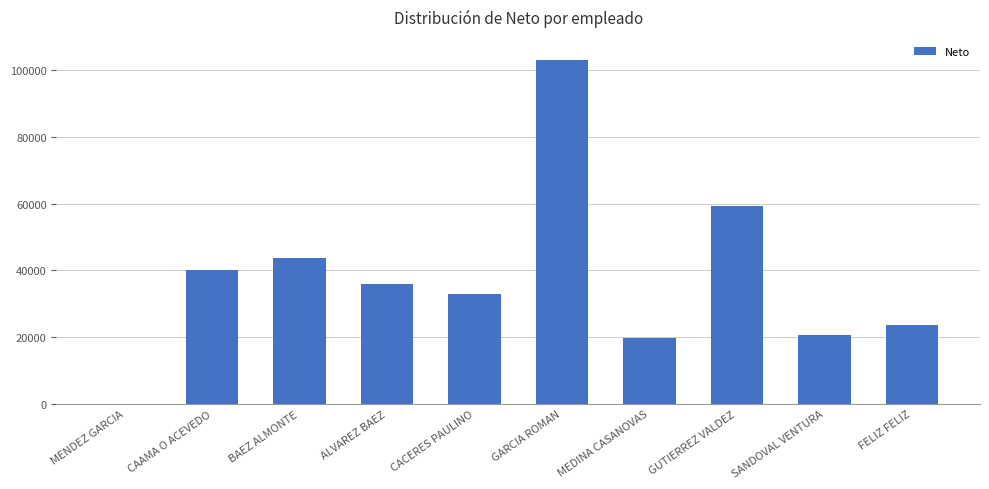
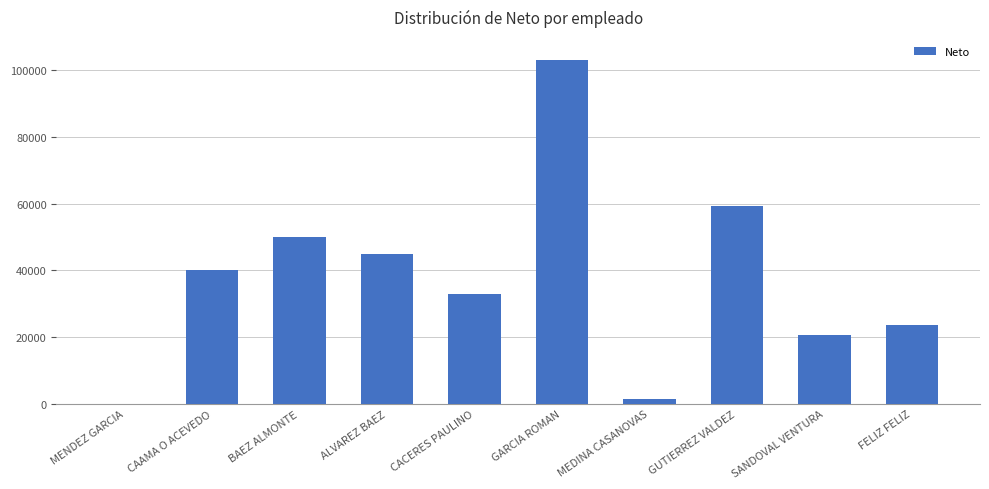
  {
    "CAAMA O ACEVEDO": 40000,
-   "BAEZ ALMONTE": 44000,
-   "ALVAREZ BAEZ": 36000,
+   "BAEZ ALMONTE": 50000,
+   "ALVAREZ BAEZ": 45000,
    "CACERES PAULINO": 33000,
    "GARCIA ROMAN": 103000,
-   "MEDINA CASANOVAS": 20000,
+   "MEDINA CASANOVAS": 1000,
    "GUTIERREZ VALDEZ": 59000,
    "SANDOVAL VENTURA": 21000,
    "FELIZ FELIZ": 24000
  }
